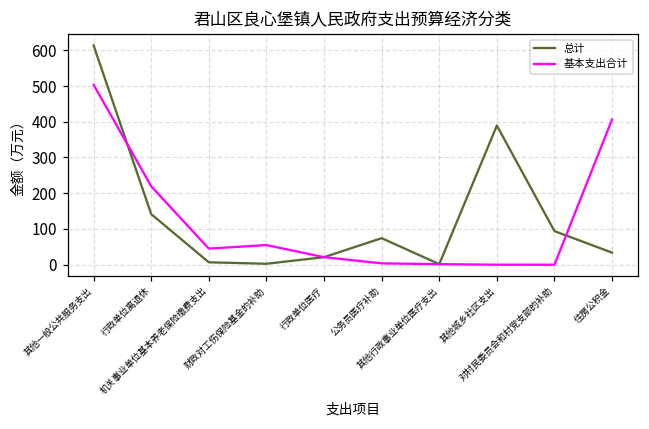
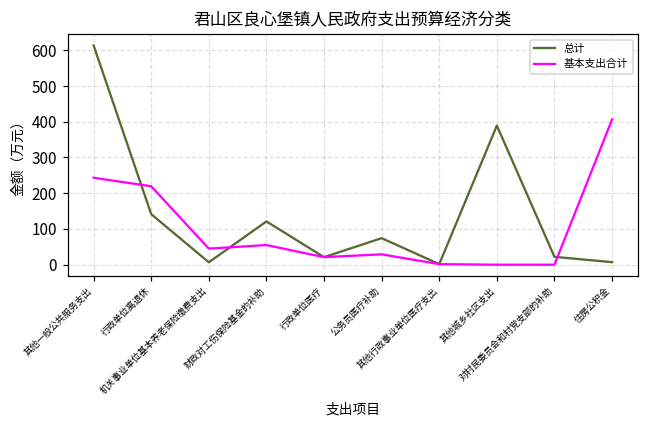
  {
    "总计": {
      "其他一般公共服务支出": 610,
      "行政单位离退休": 140,
      "机关事业单位基本养老保险缴费支出": 10,
-     "财政对工伤保险基金的补助": 0,
+     "财政对工伤保险基金的补助": 120,
      "公务员医疗补助": 70,
      "其他城乡社区支出": 390,
-     "对村民委员会和村党支部的补助": 90,
-     "住房公积金": 30
+     "对村民委员会和村党支部的补助": 20,
+     "住房公积金": 10
    },
    "基本支出合计": {
-     "其他一般公共服务支出": 500,
+     "其他一般公共服务支出": 240,
      "行政单位离退休": 220,
      "机关事业单位基本养老保险缴费支出": 50,
      "财政对工伤保险基金的补助": 50,
-     "公务员医疗补助": 0,
+     "公务员医疗补助": 30,
      "其他城乡社区支出": 0,
      "对村民委员会和村党支部的补助": 0,
      "住房公积金": 410
    }
  }
